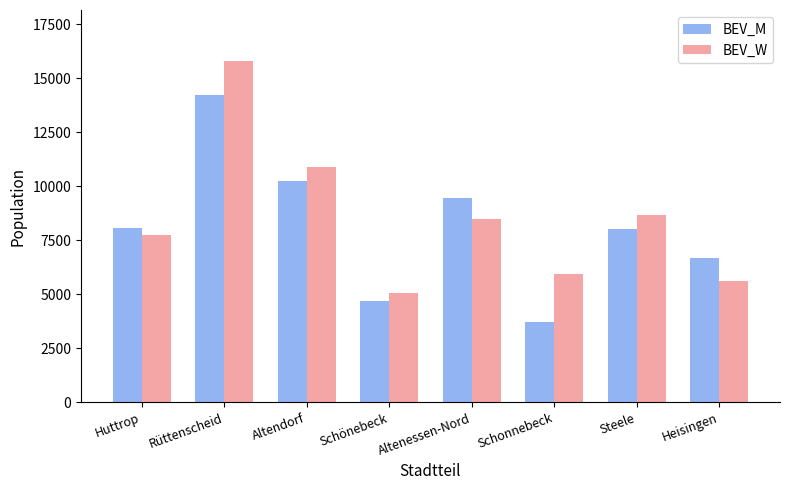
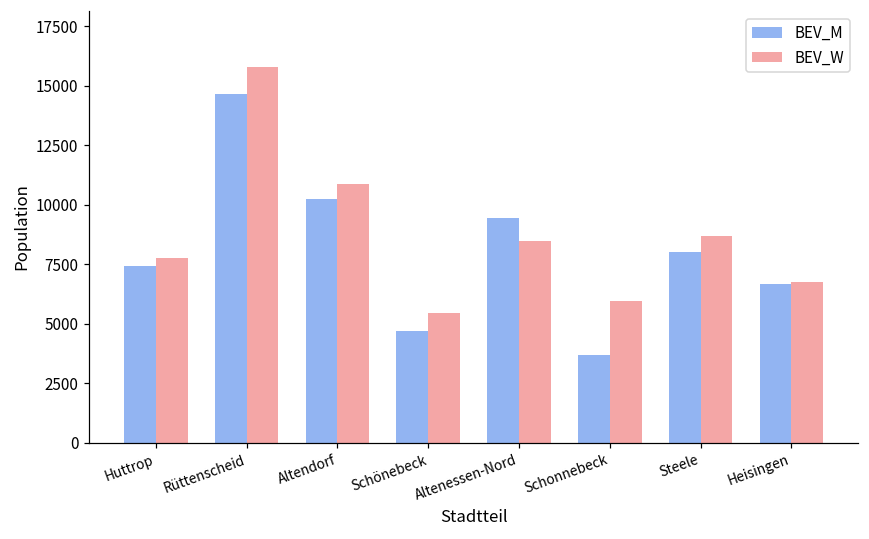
  {
    "BEV_M": {
-     "Huttrop": 8100,
-     "Rüttenscheid": 14200,
+     "Huttrop": 7400,
+     "Rüttenscheid": 14700,
      "Altendorf": 10200,
      "Schönebeck": 4700,
      "Altenessen-Nord": 9500,
      "Schonnebeck": 3700,
      "Steele": 8000,
      "Heisingen": 6700
    },
    "BEV_W": {
      "Huttrop": 7800,
      "Rüttenscheid": 15800,
      "Altendorf": 10900,
-     "Schönebeck": 5100,
+     "Schönebeck": 5400,
      "Altenessen-Nord": 8500,
      "Schonnebeck": 5900,
      "Steele": 8700,
-     "Heisingen": 5600
+     "Heisingen": 6800
    }
  }
